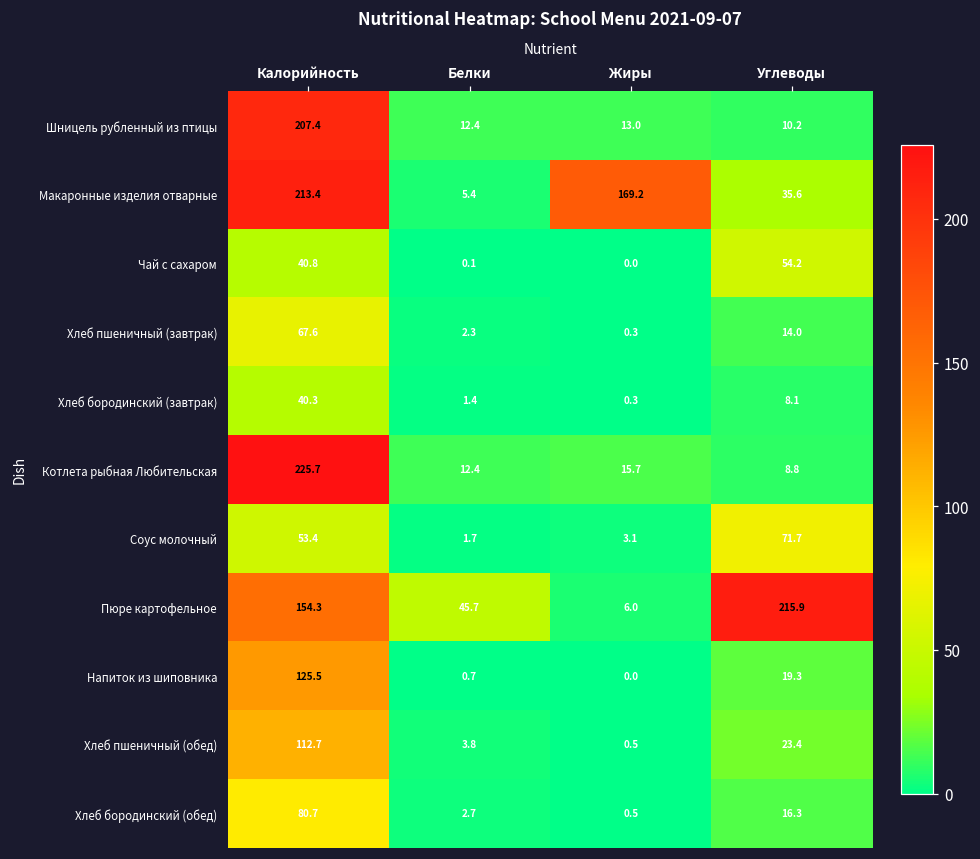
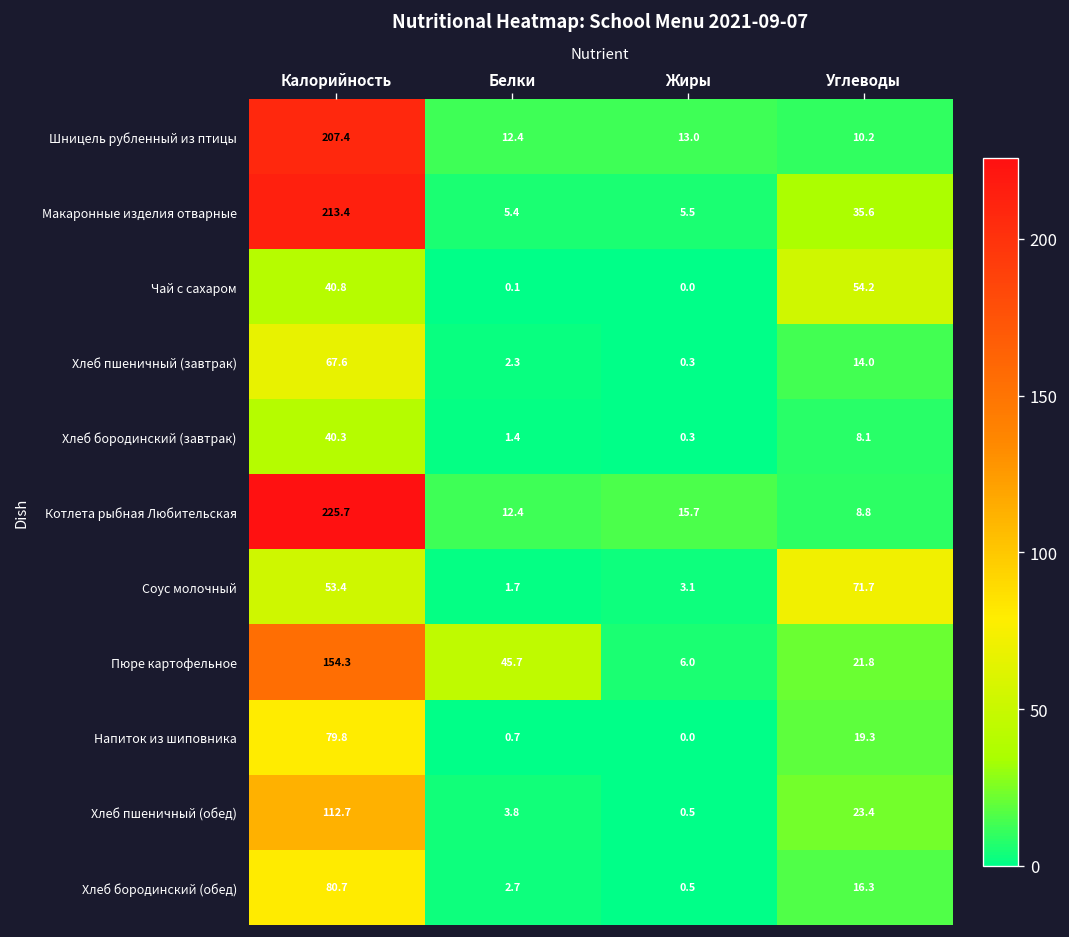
  {
    "Шницель рубленный из птицы": {
      "Калорийность": 207.4,
      "Белки": 12.4,
      "Жиры": 13.0,
      "Углеводы": 10.2
    },
    "Макаронные изделия отварные": {
      "Калорийность": 213.4,
      "Белки": 5.4,
-     "Жиры": 169.2,
+     "Жиры": 5.5,
      "Углеводы": 35.6
    },
    "Чай с сахаром": {
      "Калорийность": 40.8,
      "Белки": 0.1,
      "Жиры": 0.0,
      "Углеводы": 54.2
    },
    "Хлеб пшеничный (завтрак)": {
      "Калорийность": 67.6,
      "Белки": 2.3,
      "Жиры": 0.3,
      "Углеводы": 14.0
    },
    "Хлеб бородинский (завтрак)": {
      "Калорийность": 40.3,
      "Белки": 1.4,
      "Жиры": 0.3,
      "Углеводы": 8.1
    },
    "Котлета рыбная Любительская": {
      "Калорийность": 225.7,
      "Белки": 12.4,
      "Жиры": 15.7,
      "Углеводы": 8.8
    },
    "Соус молочный": {
      "Калорийность": 53.4,
      "Белки": 1.7,
      "Жиры": 3.1,
      "Углеводы": 71.7
    },
    "Пюре картофельное": {
      "Калорийность": 154.3,
      "Белки": 45.7,
      "Жиры": 6.0,
-     "Углеводы": 215.9
+     "Углеводы": 21.8
    },
    "Напиток из шиповника": {
-     "Калорийность": 125.5,
+     "Калорийность": 79.8,
      "Белки": 0.7,
      "Жиры": 0.0,
      "Углеводы": 19.3
    },
    "Хлеб пшеничный (обед)": {
      "Калорийность": 112.7,
      "Белки": 3.8,
      "Жиры": 0.5,
      "Углеводы": 23.4
    },
    "Хлеб бородинский (обед)": {
      "Калорийность": 80.7,
      "Белки": 2.7,
      "Жиры": 0.5,
      "Углеводы": 16.3
    }
  }
